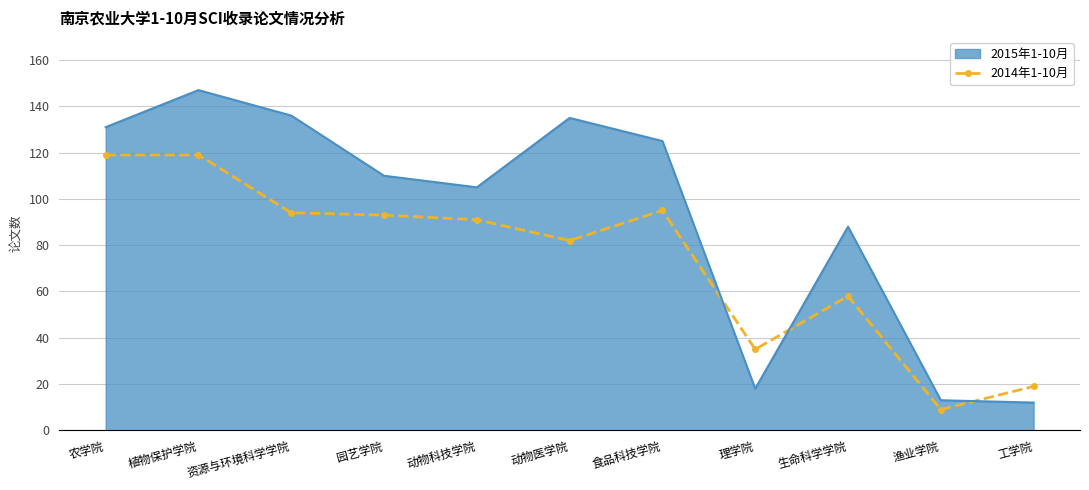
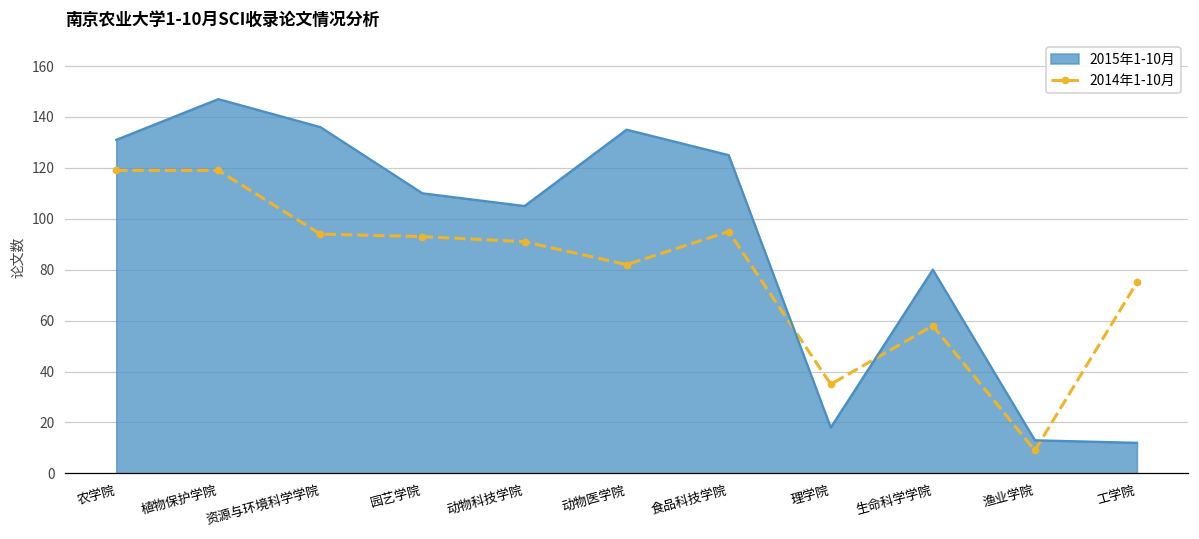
  {
    "2014年1-10月": {
      "农学院": 119,
      "植物保护学院": 119,
      "资源与环境科学学院": 94,
      "园艺学院": 93,
      "动物科技学院": 91,
      "动物医学院": 82,
      "食品科技学院": 95,
      "理学院": 35,
      "生命科学学院": 58,
      "渔业学院": 9,
-     "工学院": 19
+     "工学院": 75
    },
    "2015年1-10月": {
      "农学院": 131,
      "植物保护学院": 147,
      "资源与环境科学学院": 136,
      "园艺学院": 110,
      "动物科技学院": 105,
      "动物医学院": 135,
      "食品科技学院": 125,
      "理学院": 18,
-     "生命科学学院": 88,
+     "生命科学学院": 80,
      "渔业学院": 13,
      "工学院": 12
    }
  }
